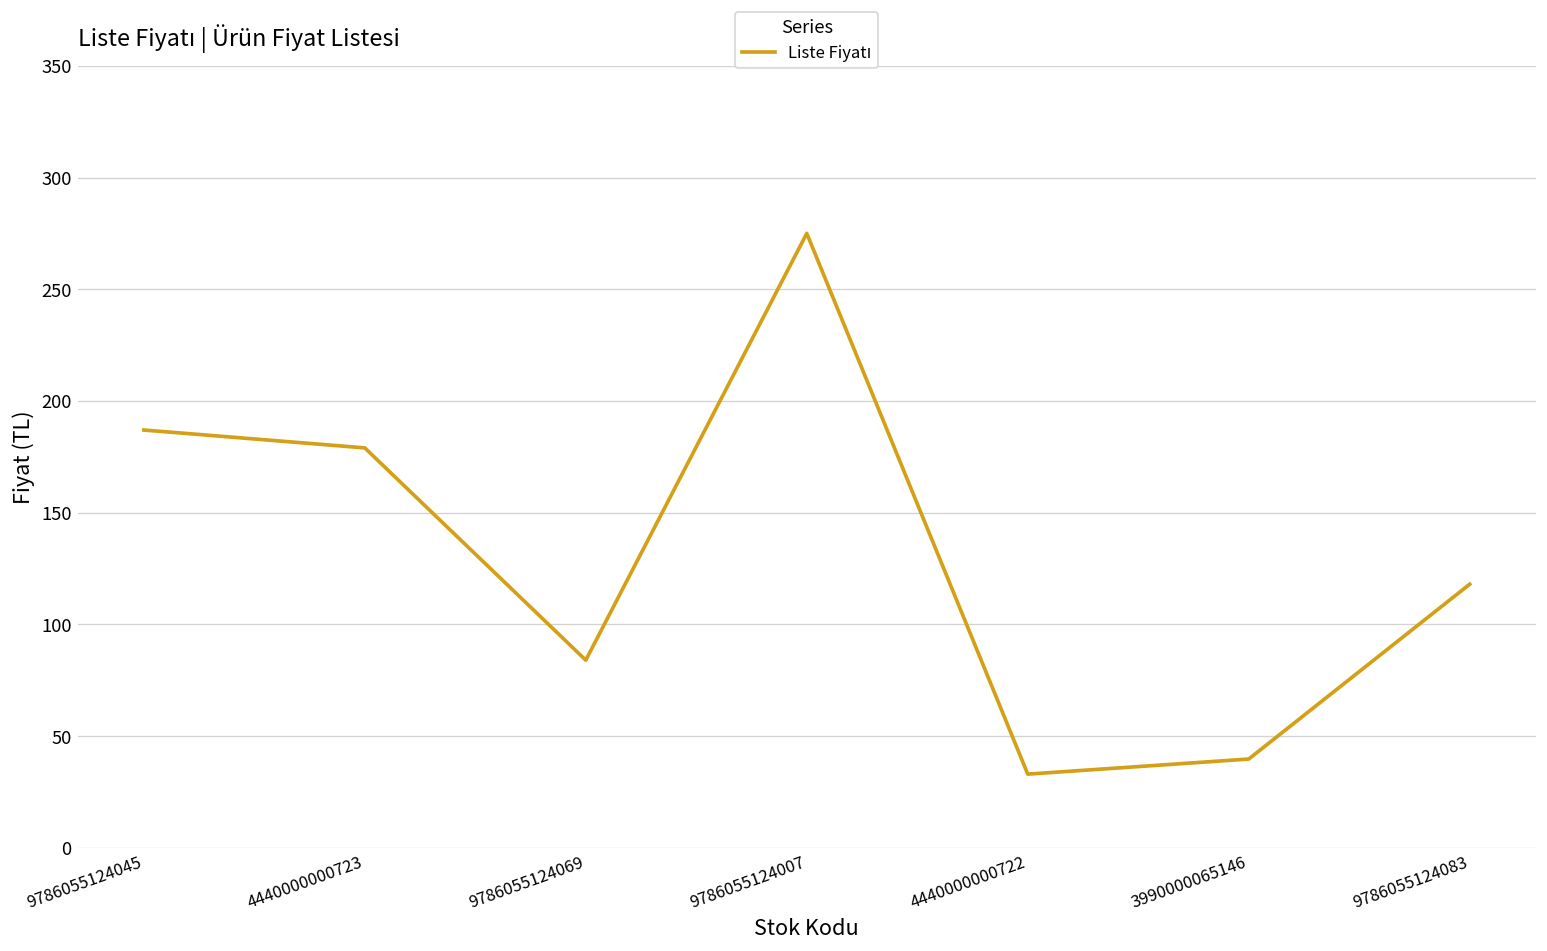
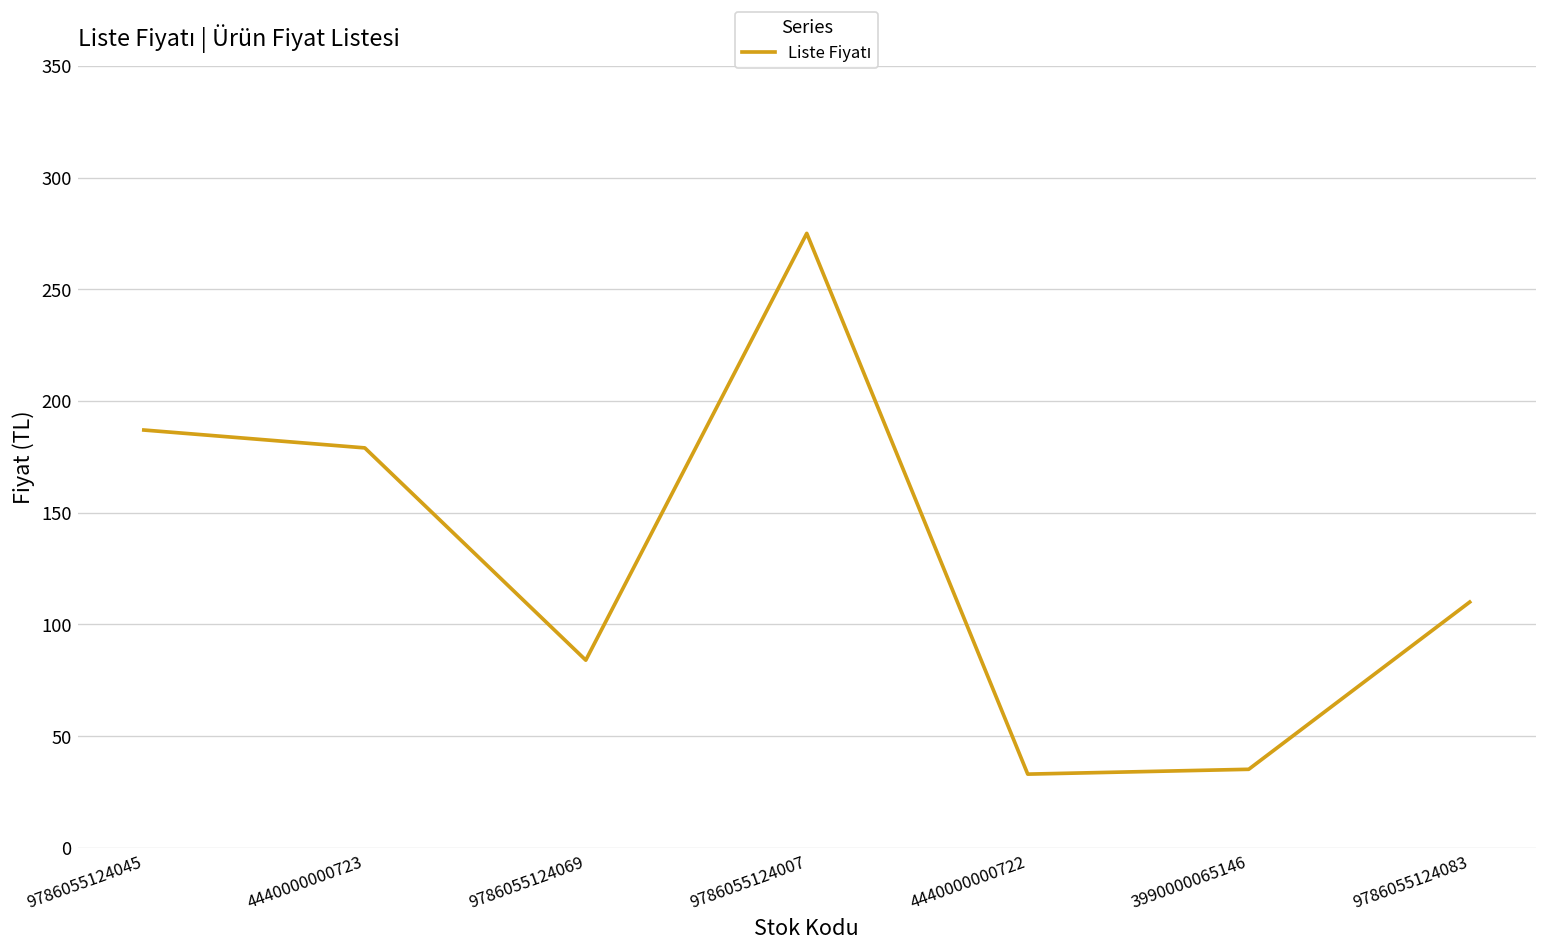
  {
    "9786055124045": 187,
    "4440000000723": 179,
    "9786055124069": 84,
    "9786055124007": 275,
    "4440000000722": 33,
-   "3990000065146": 40,
-   "9786055124083": 118
+   "3990000065146": 35,
+   "9786055124083": 110
  }
